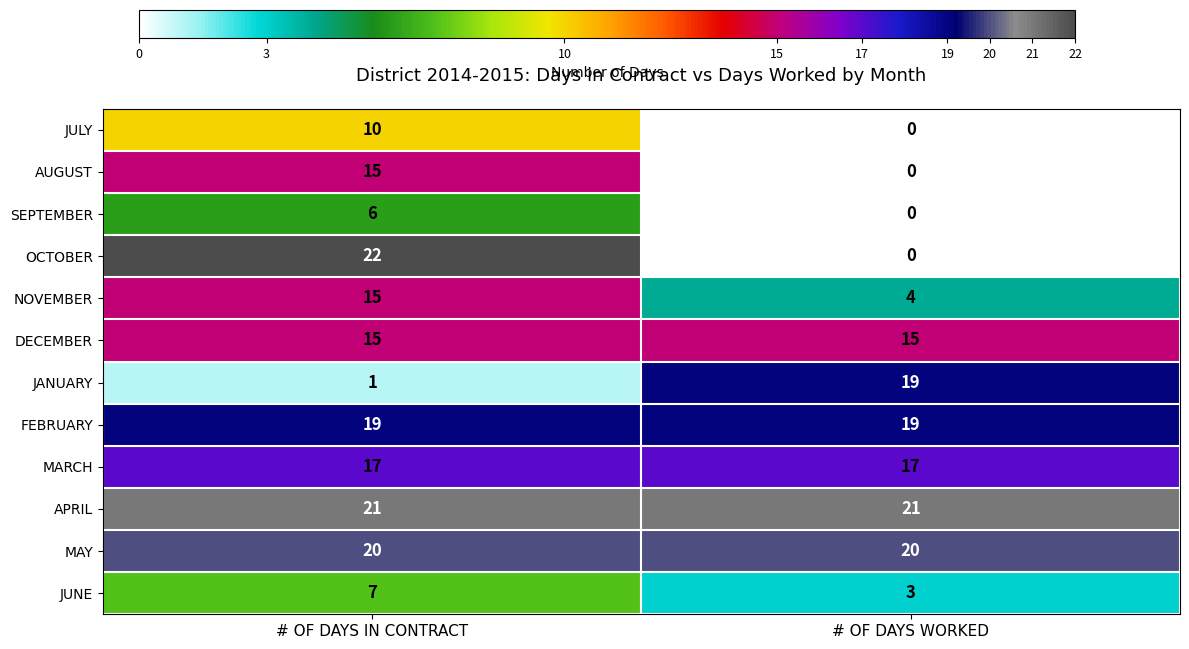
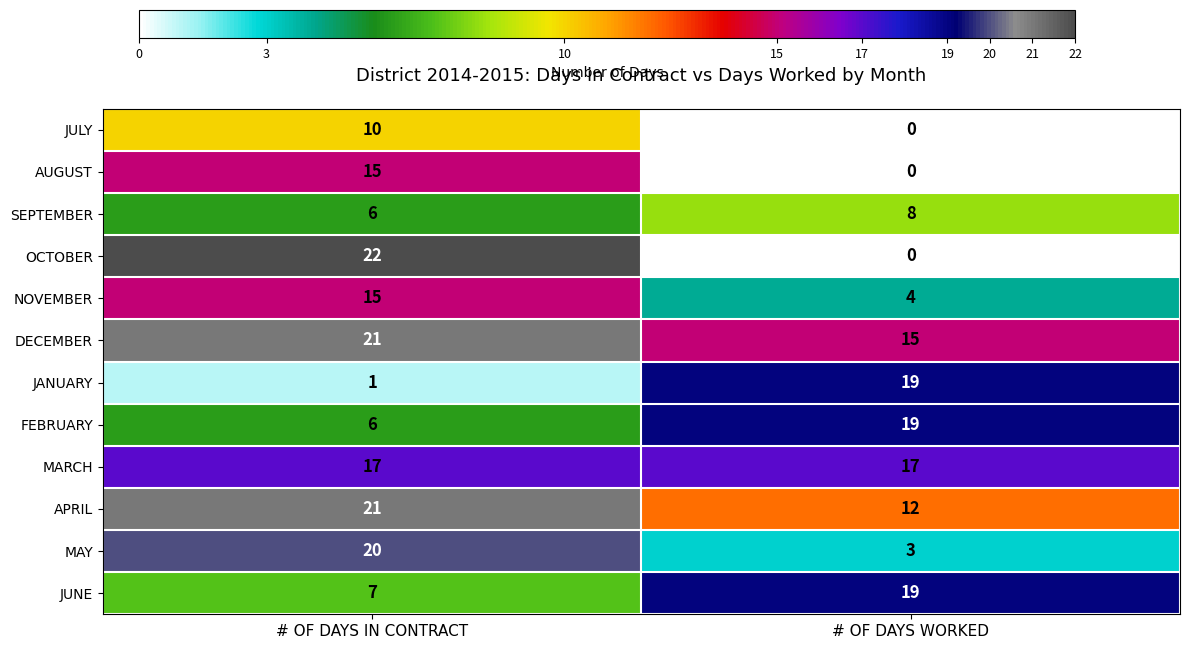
  {
    "JULY": {
      "# OF DAYS IN CONTRACT": 10,
      "# OF DAYS WORKED": 0
    },
    "AUGUST": {
      "# OF DAYS IN CONTRACT": 15,
      "# OF DAYS WORKED": 0
    },
    "SEPTEMBER": {
      "# OF DAYS IN CONTRACT": 6,
-     "# OF DAYS WORKED": 0
+     "# OF DAYS WORKED": 8
    },
    "OCTOBER": {
      "# OF DAYS IN CONTRACT": 22,
      "# OF DAYS WORKED": 0
    },
    "NOVEMBER": {
      "# OF DAYS IN CONTRACT": 15,
      "# OF DAYS WORKED": 4
    },
    "DECEMBER": {
-     "# OF DAYS IN CONTRACT": 15,
+     "# OF DAYS IN CONTRACT": 21,
      "# OF DAYS WORKED": 15
    },
    "JANUARY": {
      "# OF DAYS IN CONTRACT": 1,
      "# OF DAYS WORKED": 19
    },
    "FEBRUARY": {
-     "# OF DAYS IN CONTRACT": 19,
+     "# OF DAYS IN CONTRACT": 6,
      "# OF DAYS WORKED": 19
    },
    "MARCH": {
      "# OF DAYS IN CONTRACT": 17,
      "# OF DAYS WORKED": 17
    },
    "APRIL": {
      "# OF DAYS IN CONTRACT": 21,
-     "# OF DAYS WORKED": 21
+     "# OF DAYS WORKED": 12
    },
    "MAY": {
      "# OF DAYS IN CONTRACT": 20,
-     "# OF DAYS WORKED": 20
+     "# OF DAYS WORKED": 3
    },
    "JUNE": {
      "# OF DAYS IN CONTRACT": 7,
-     "# OF DAYS WORKED": 3
+     "# OF DAYS WORKED": 19
    }
  }
